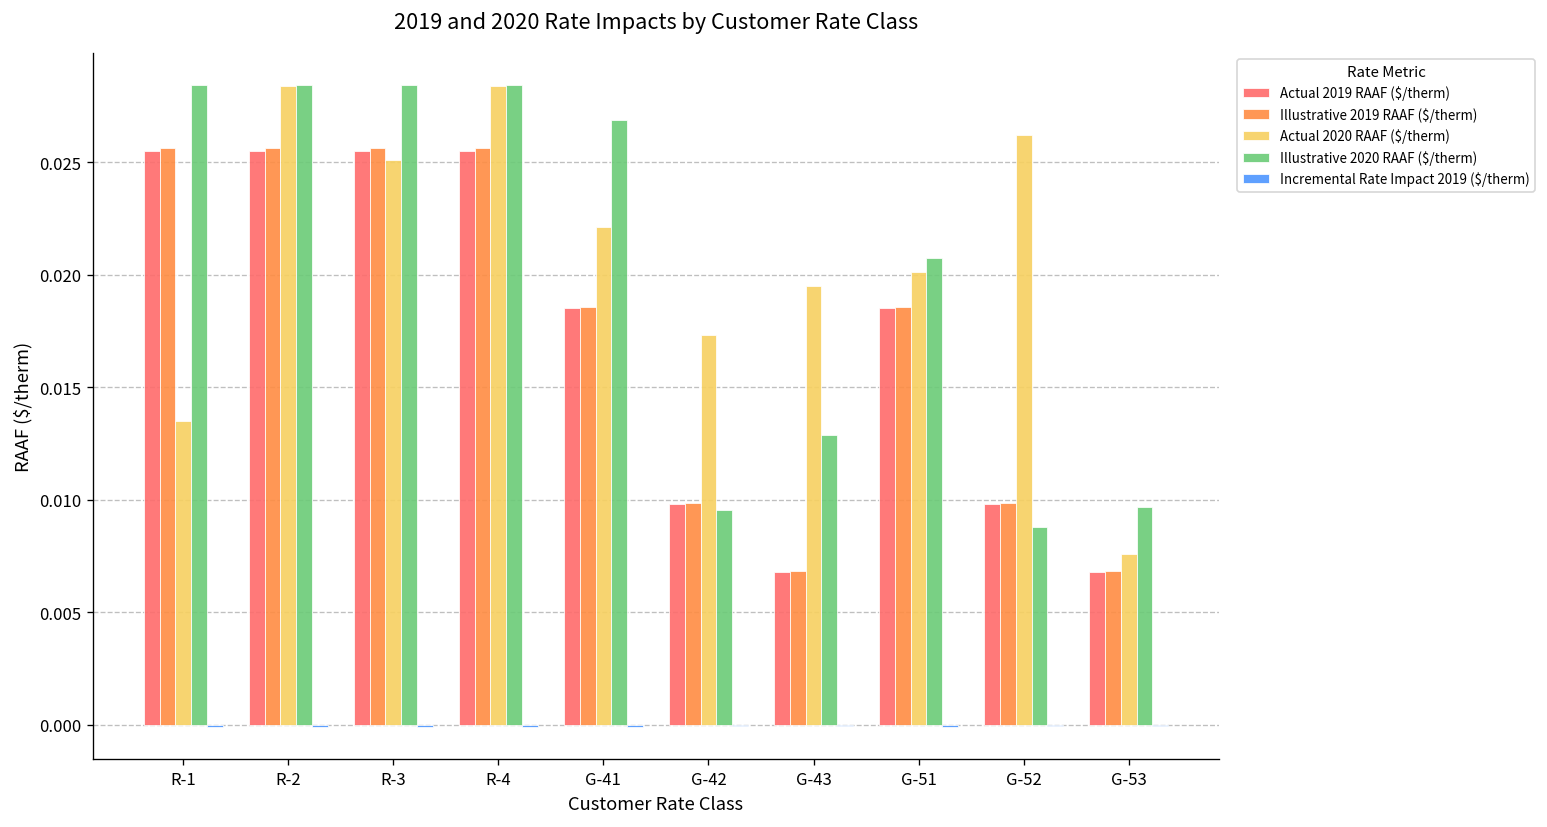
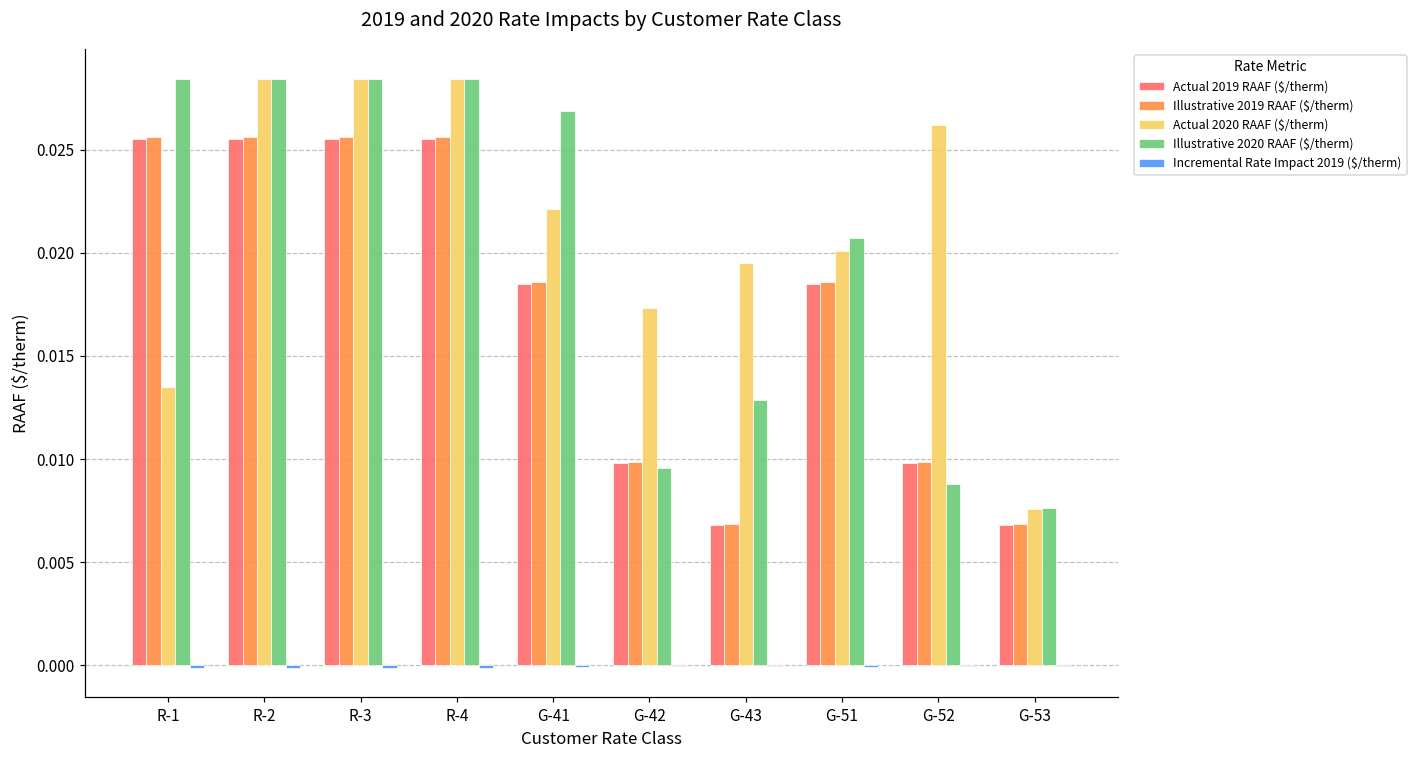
  {
    "Actual 2020 RAAF ($/therm)": {
      "R-1": 0.0135,
      "R-2": 0.0284,
-     "R-3": 0.0251,
+     "R-3": 0.0284,
      "R-4": 0.0284,
      "G-41": 0.0221,
      "G-42": 0.0173,
      "G-43": 0.0195,
      "G-51": 0.0201,
      "G-52": 0.0262,
      "G-53": 0.0076
    },
    "Illustrative 2020 RAAF ($/therm)": {
      "R-1": 0.0284,
      "R-2": 0.0284,
      "R-3": 0.0284,
      "R-4": 0.0284,
      "G-41": 0.0269,
      "G-42": 0.0096,
      "G-43": 0.0129,
      "G-51": 0.0207,
      "G-52": 0.0088,
-     "G-53": 0.0097
+     "G-53": 0.0076
    }
  }
